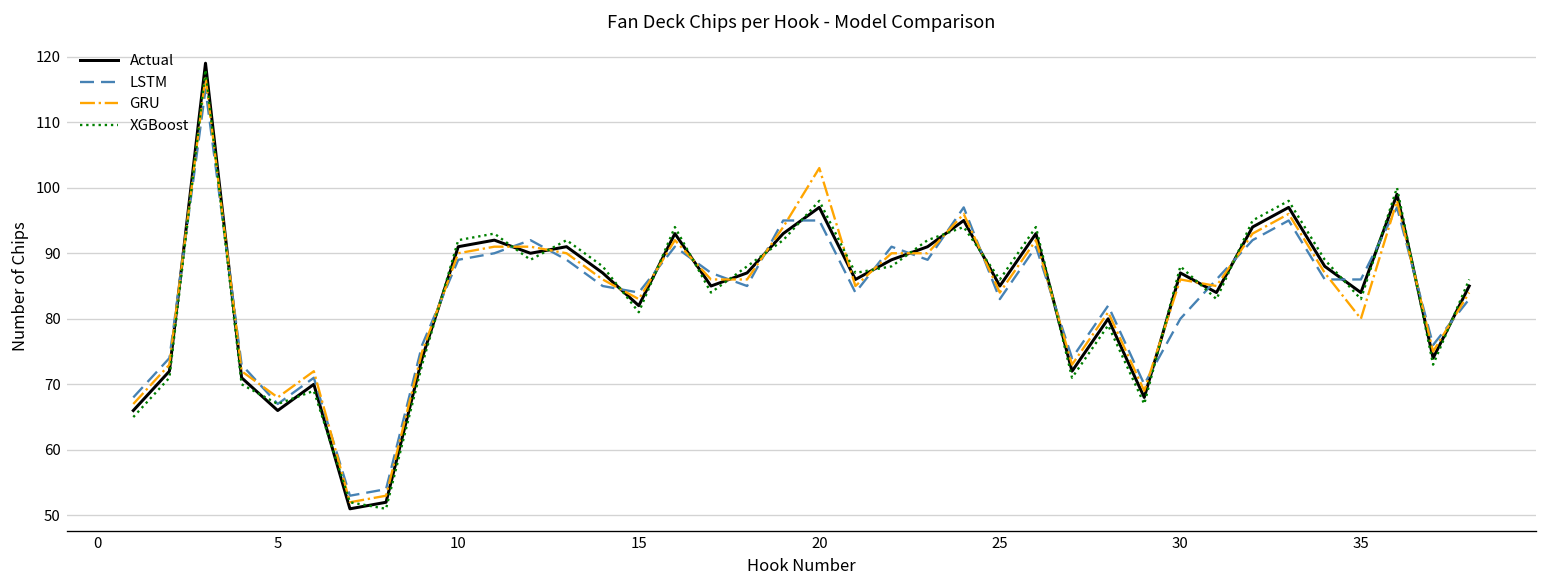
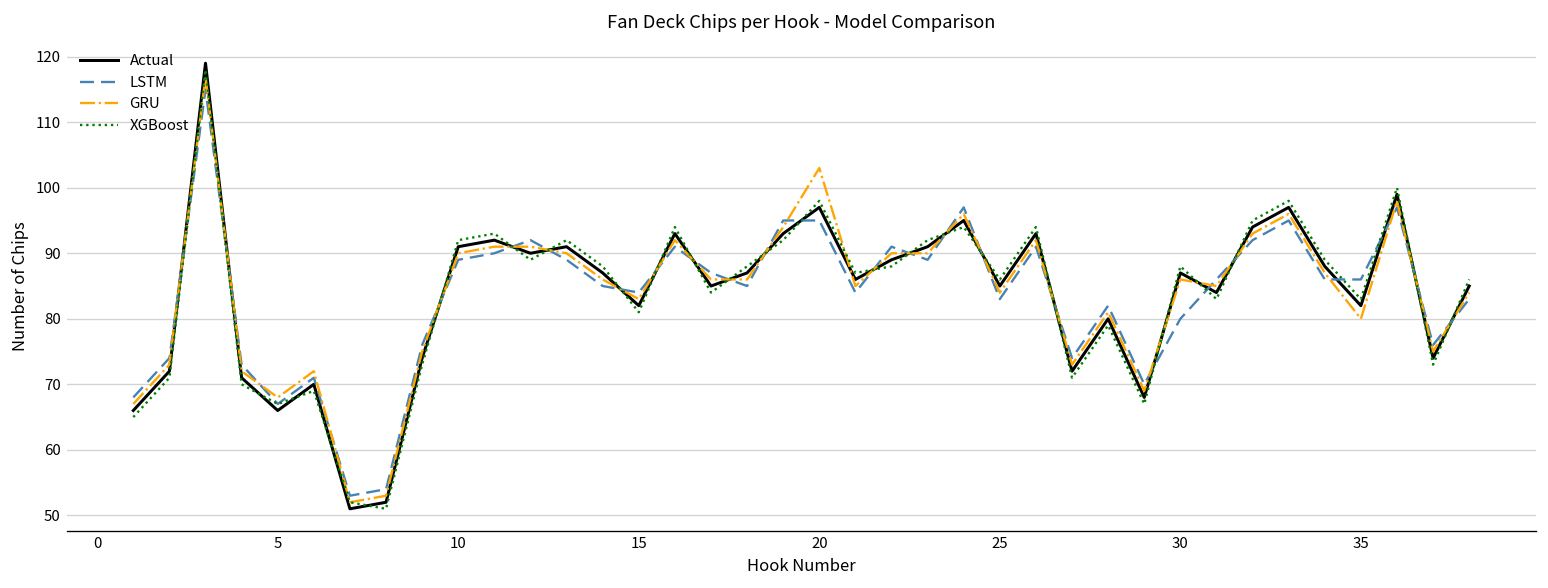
  {
    "Actual": {
      "5": 66,
      "10": 91,
      "15": 82,
      "20": 97,
      "25": 85,
      "30": 87,
-     "35": 84
+     "35": 82
    },
    "LSTM": {
      "10": 89,
      "15": 84,
      "20": 95,
      "25": 83,
      "30": 80,
      "35": 86
    },
    "GRU": {
      "5": 68,
      "10": 90,
      "15": 83,
      "20": 103,
      "25": 84,
      "30": 86,
      "35": 80
    },
    "XGBoost": {
      "10": 92,
      "15": 81,
      "20": 98,
      "25": 86,
      "30": 88,
      "35": 83
    }
  }
